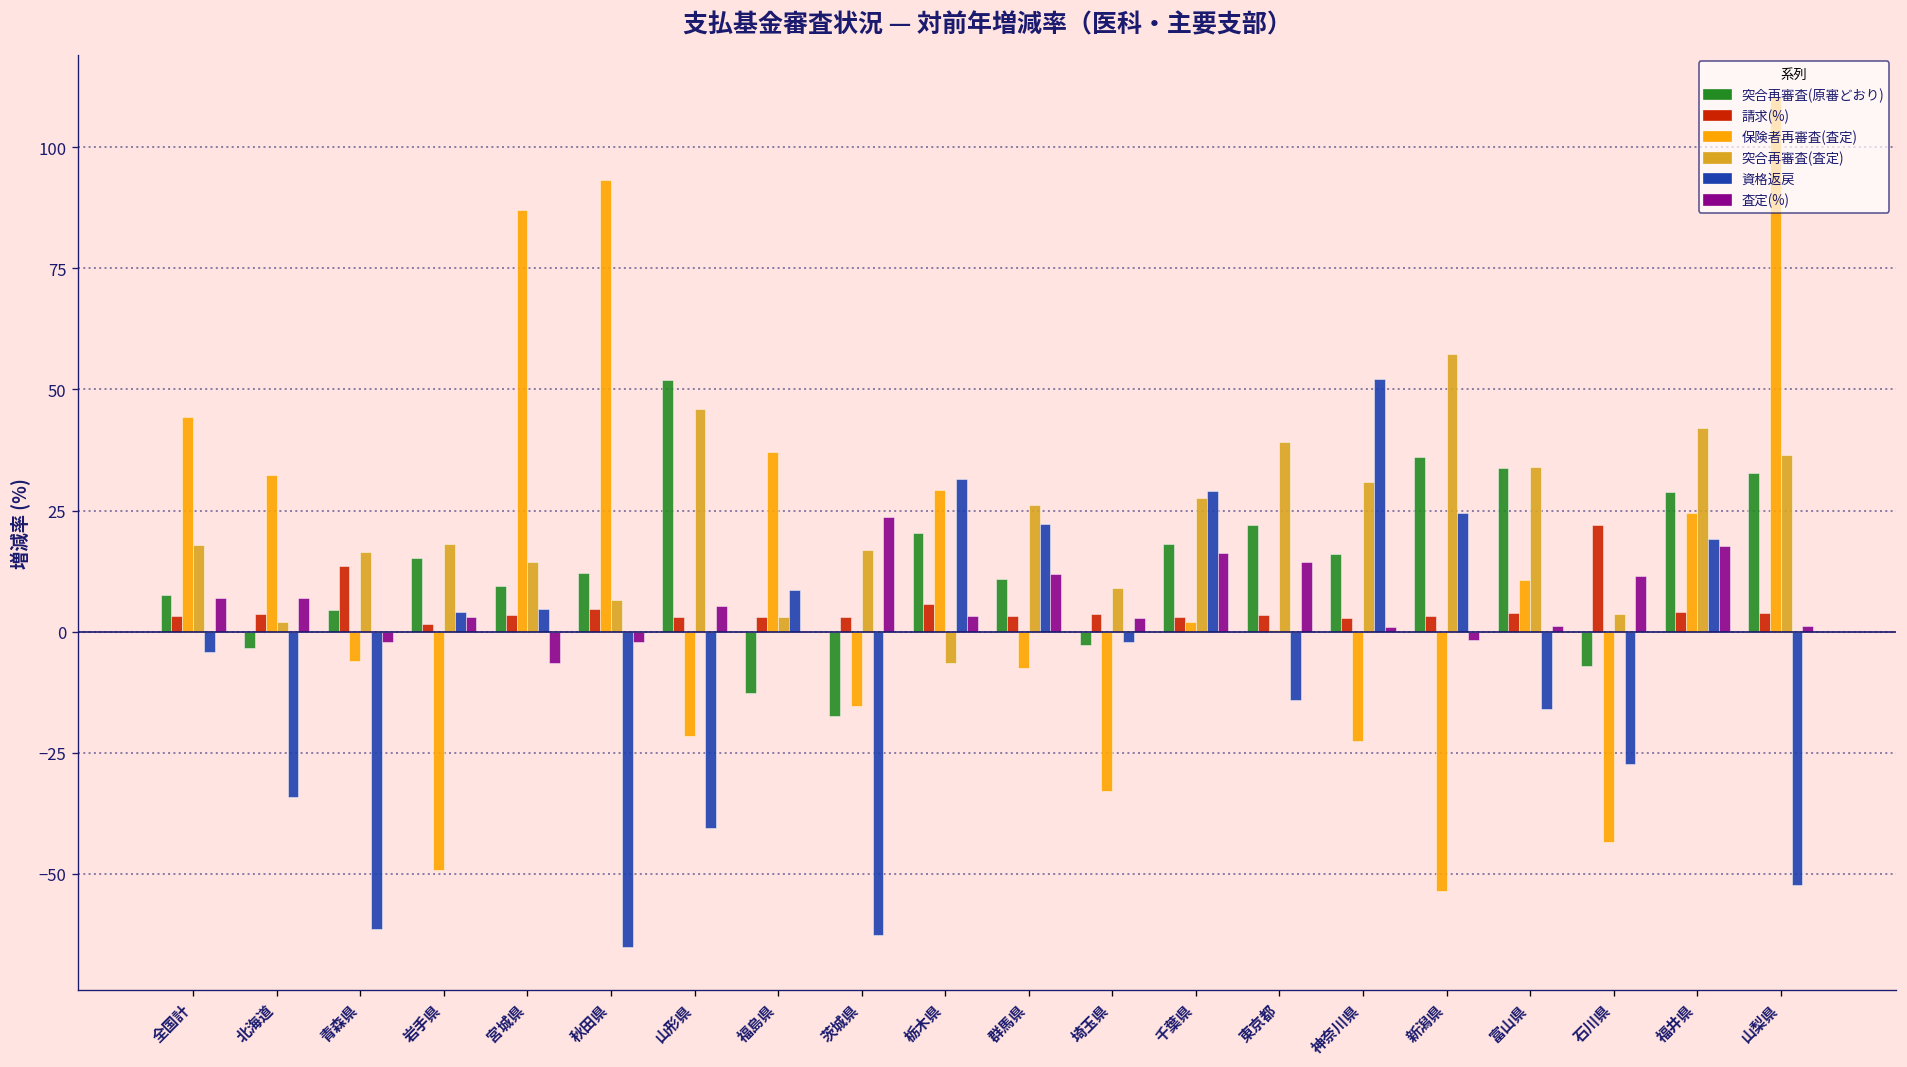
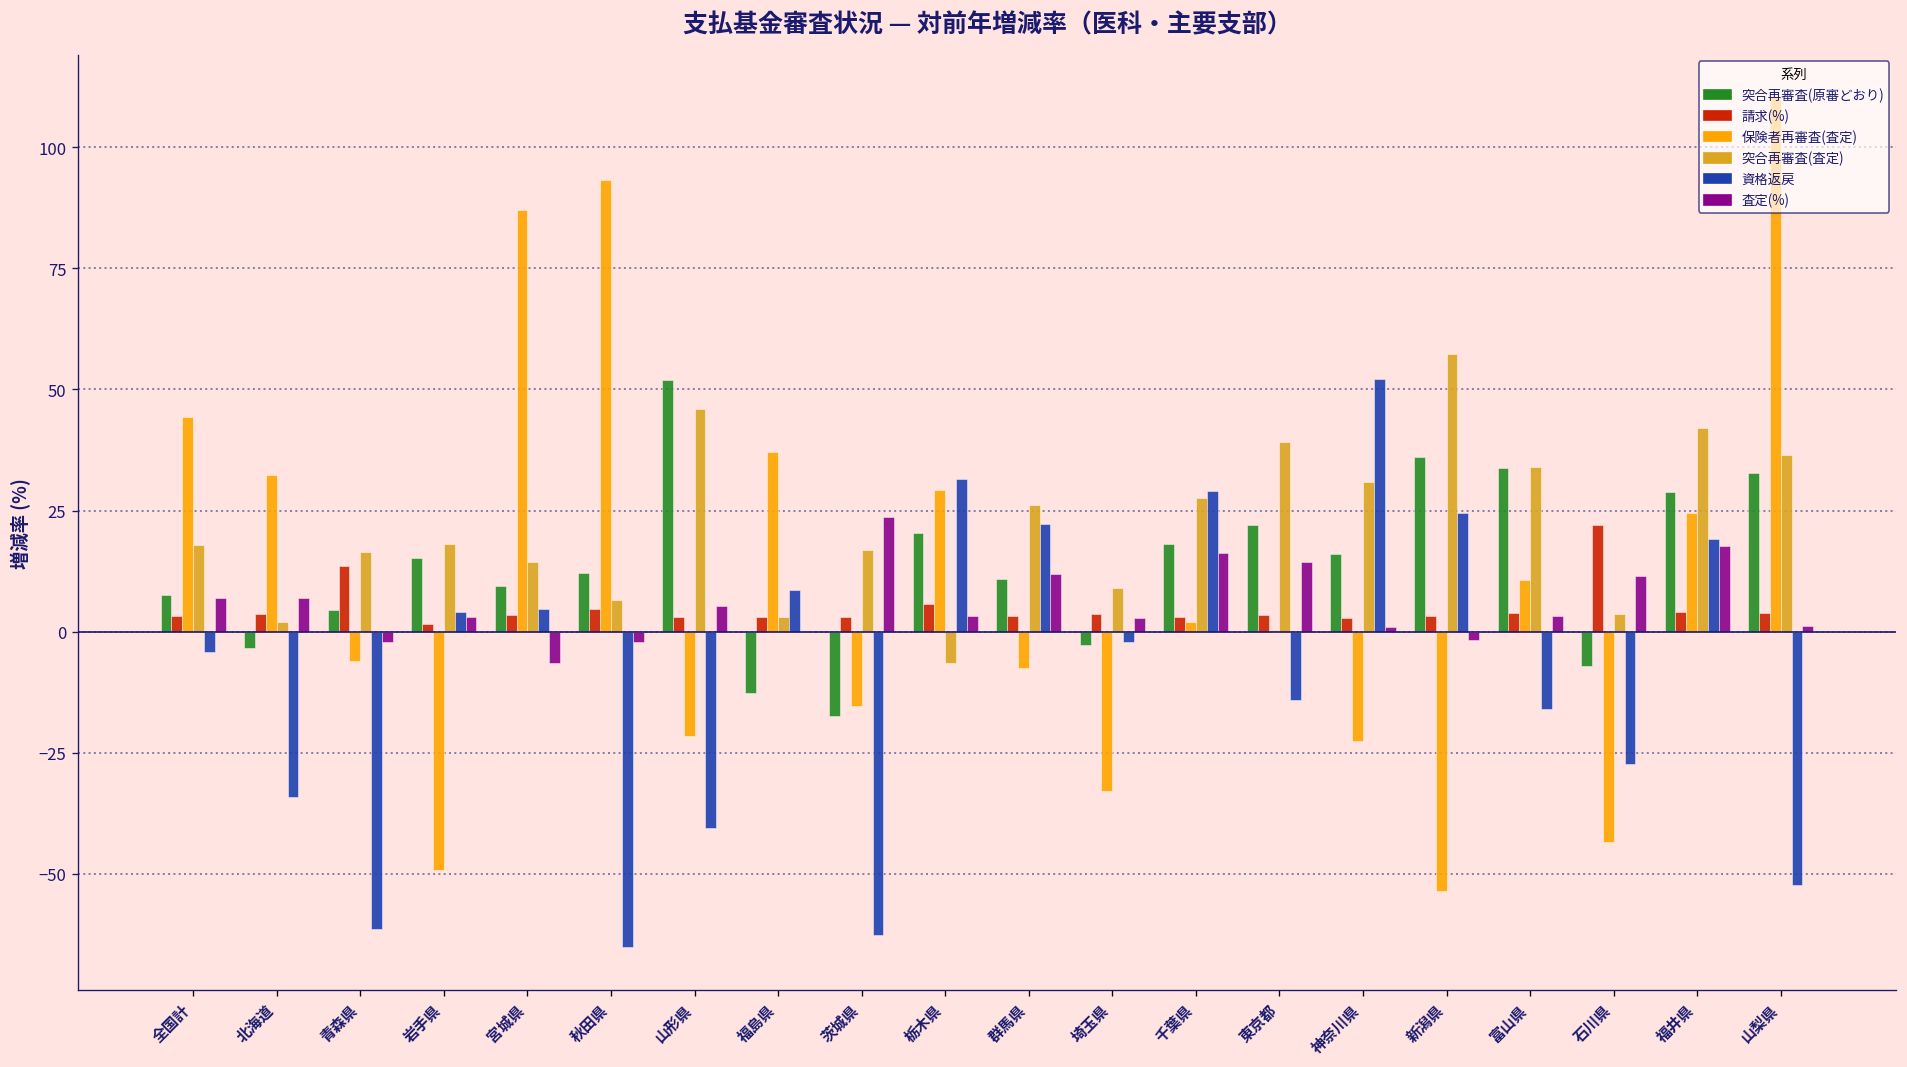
  {
    "突合再審査(原審どおり)": {
      "全国計": 8,
      "北海道": -3,
      "青森県": 5,
      "岩手県": 15,
      "宮城県": 9,
      "秋田県": 12,
      "山形県": 52,
      "福島県": -13,
      "茨城県": -17,
      "栃木県": 20,
      "群馬県": 11,
      "埼玉県": -3,
      "千葉県": 18,
      "東京都": 22,
      "神奈川県": 16,
      "新潟県": 36,
      "富山県": 34,
      "石川県": -7,
      "福井県": 29,
      "山梨県": 33
    },
    "請求(%)": {
      "全国計": 3,
      "北海道": 4,
      "青森県": 14,
      "岩手県": 1,
      "宮城県": 4,
      "秋田県": 5,
      "山形県": 3,
      "福島県": 3,
      "茨城県": 3,
      "栃木県": 6,
      "群馬県": 3,
      "埼玉県": 4,
      "千葉県": 3,
      "東京都": 3,
      "神奈川県": 3,
      "新潟県": 3,
      "富山県": 4,
      "石川県": 22,
      "福井県": 4,
      "山梨県": 4
    },
    "資格返戻": {
      "全国計": -4,
      "北海道": -34,
      "青森県": -61,
      "岩手県": 4,
      "宮城県": 5,
      "秋田県": -65,
      "山形県": -41,
      "福島県": 9,
      "茨城県": -63,
      "栃木県": 32,
      "群馬県": 22,
      "埼玉県": -2,
      "千葉県": 29,
      "東京都": -14,
      "神奈川県": 52,
      "新潟県": 24,
      "富山県": -16,
      "石川県": -27,
      "福井県": 19,
      "山梨県": -52
    },
    "査定(%)": {
      "全国計": 7,
      "北海道": 7,
      "青森県": -2,
      "岩手県": 3,
      "宮城県": -7,
      "秋田県": -2,
      "山形県": 5,
      "茨城県": 24,
      "栃木県": 3,
      "群馬県": 12,
      "埼玉県": 3,
      "千葉県": 16,
      "東京都": 14,
      "神奈川県": 1,
      "新潟県": -2,
-     "富山県": 1,
+     "富山県": 3,
      "石川県": 11,
      "福井県": 18,
      "山梨県": 1
    }
  }
